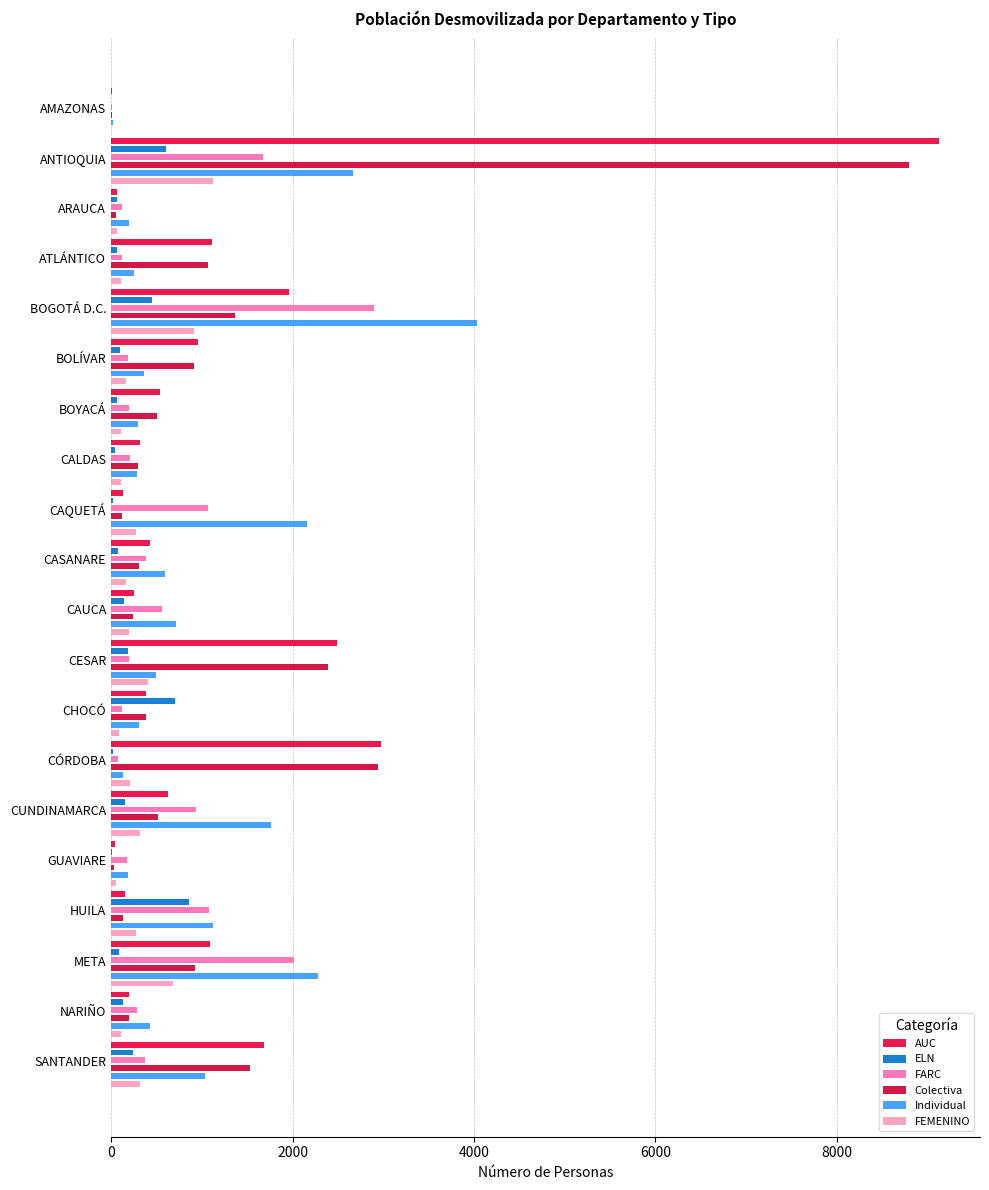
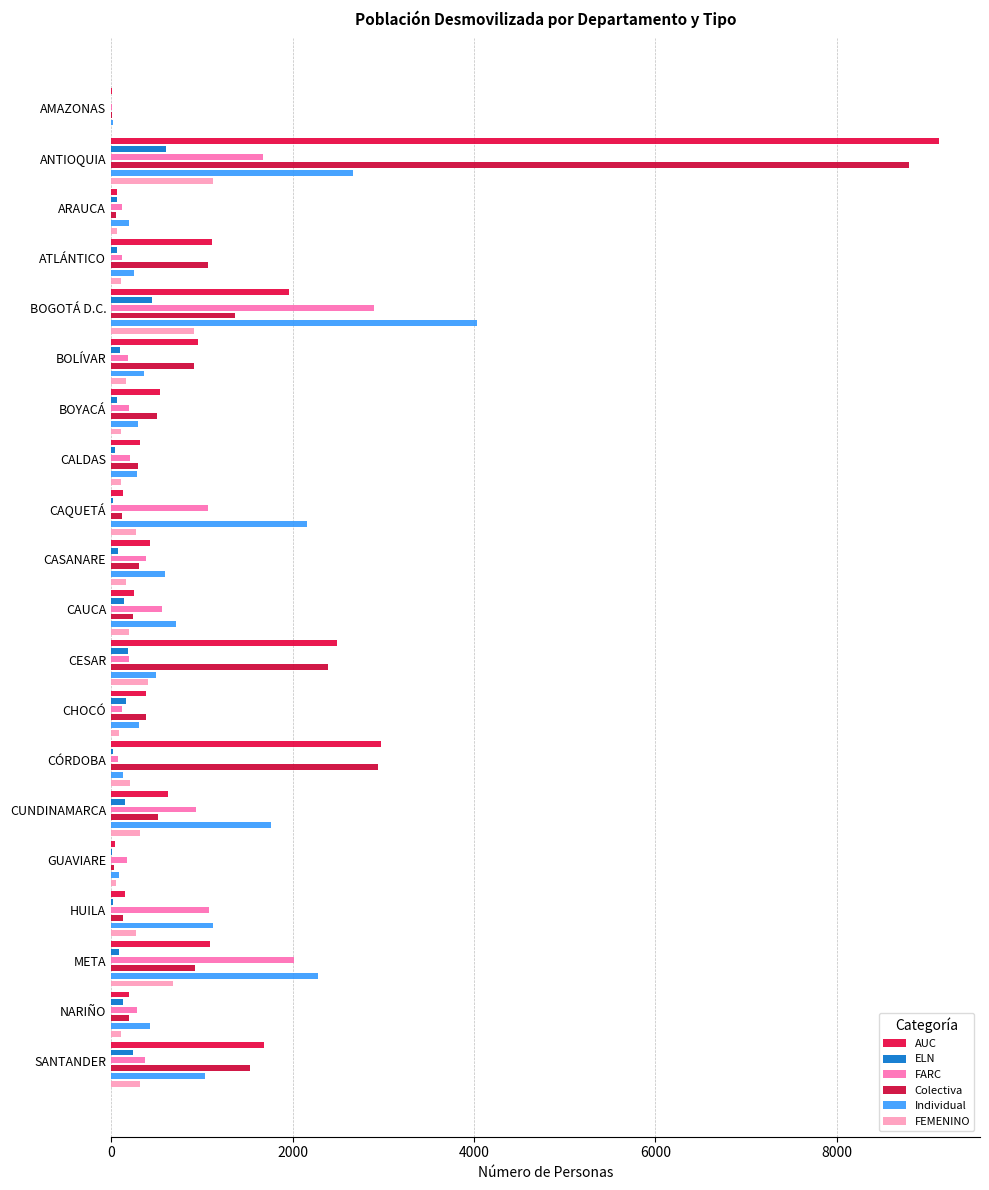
  {
    "ELN": {
      "ANTIOQUIA": 600,
      "ARAUCA": 100,
      "ATLÁNTICO": 100,
      "BOGOTÁ D.C.": 400,
      "BOLÍVAR": 100,
      "BOYACÁ": 100,
      "CALDAS": 0,
      "CASANARE": 100,
      "CAUCA": 100,
      "CESAR": 200,
-     "CHOCÓ": 700,
+     "CHOCÓ": 200,
      "CUNDINAMARCA": 200,
-     "HUILA": 900,
+     "HUILA": 0,
      "META": 100,
      "NARIÑO": 100,
      "SANTANDER": 200
    },
    "Individual": {
      "ANTIOQUIA": 2700,
      "ARAUCA": 200,
      "ATLÁNTICO": 300,
      "BOGOTÁ D.C.": 4000,
      "BOLÍVAR": 400,
      "BOYACÁ": 300,
      "CALDAS": 300,
      "CAQUETÁ": 2200,
      "CASANARE": 600,
      "CAUCA": 700,
      "CESAR": 500,
      "CHOCÓ": 300,
      "CÓRDOBA": 100,
      "CUNDINAMARCA": 1800,
-     "GUAVIARE": 200,
+     "GUAVIARE": 100,
      "HUILA": 1100,
      "META": 2300,
      "NARIÑO": 400,
      "SANTANDER": 1000
    }
  }
